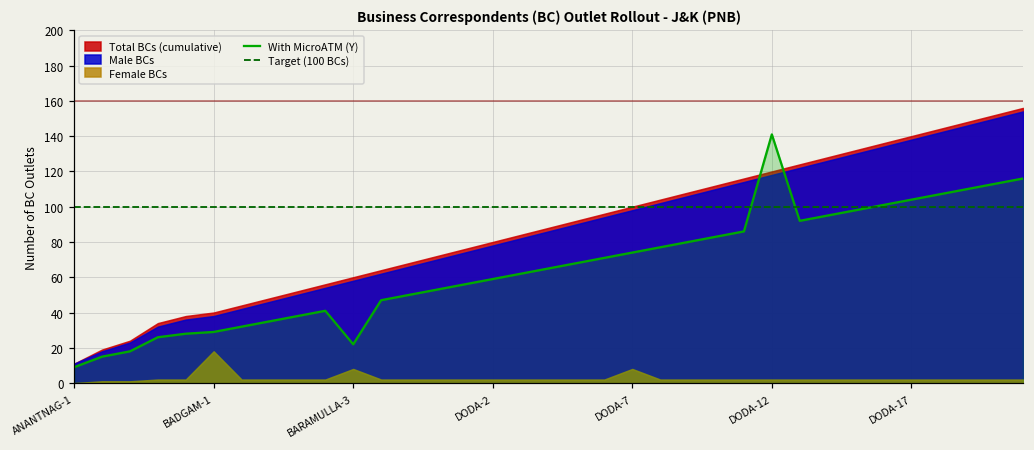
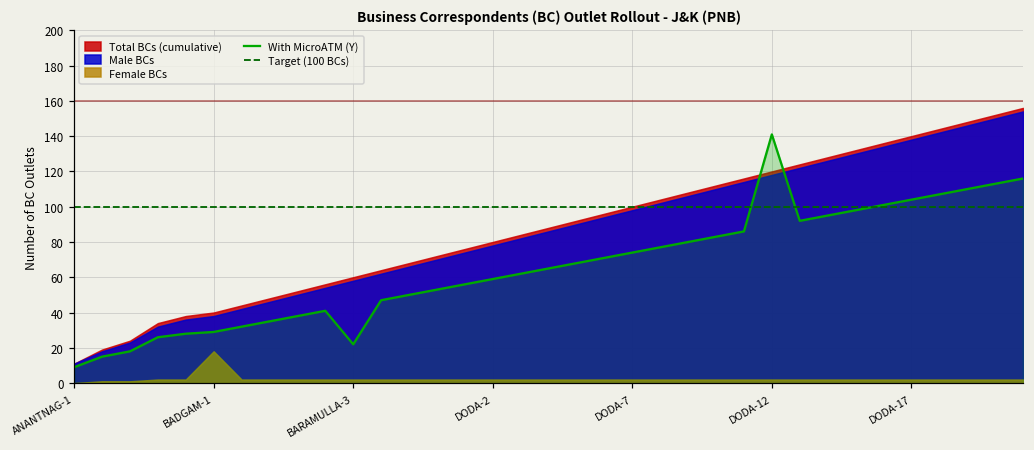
  {
    "Total BCs (cumulative)": {
      "BADGAM-1": 40,
      "BARAMULLA-3": 60,
      "DODA-2": 80,
      "DODA-7": 100,
      "DODA-12": 120,
      "DODA-17": 140
    },
    "Male BCs": {
      "BADGAM-1": 38,
      "BARAMULLA-3": 58,
      "DODA-2": 78,
      "DODA-7": 98,
      "DODA-12": 118,
      "DODA-17": 138
    },
    "Female BCs": {
      "ANANTNAG-1": 0,
      "BADGAM-1": 18,
-     "BARAMULLA-3": 8,
+     "BARAMULLA-3": 2,
      "DODA-2": 2,
-     "DODA-7": 8,
+     "DODA-7": 2,
      "DODA-12": 2,
      "DODA-17": 2
    },
    "With MicroATM (Y)": {
      "ANANTNAG-1": 9,
      "BADGAM-1": 29,
      "BARAMULLA-3": 22,
      "DODA-2": 59,
      "DODA-7": 74,
      "DODA-12": 141,
      "DODA-17": 104
    }
  }
